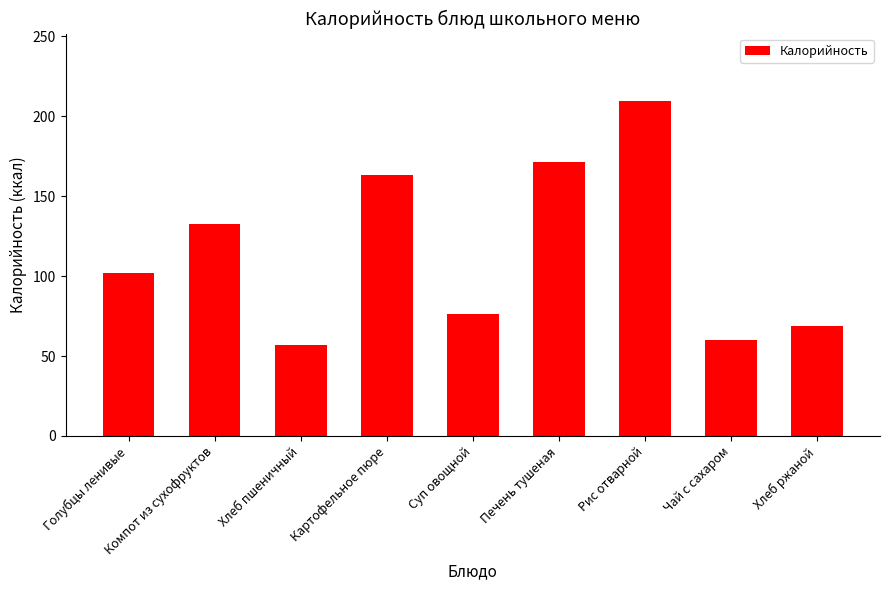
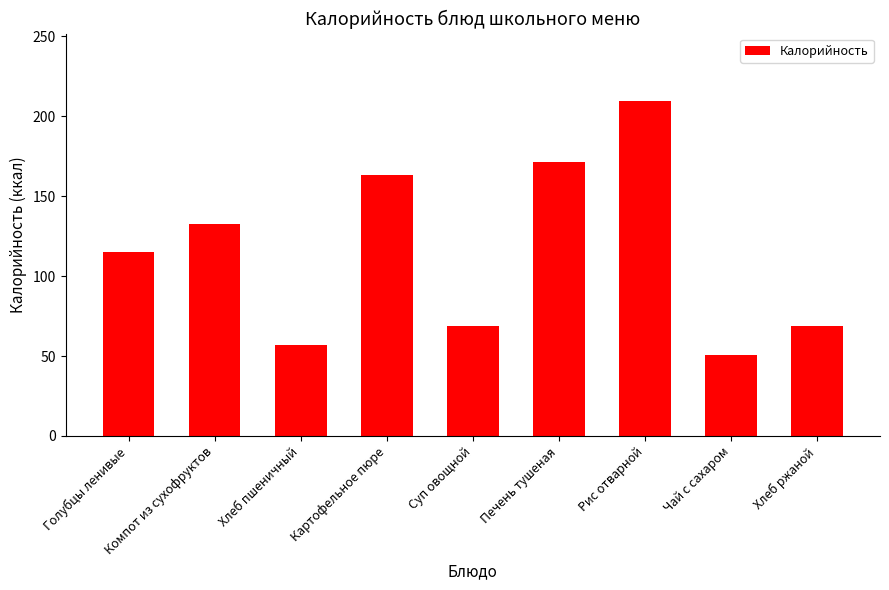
  {
-   "Голубцы ленивые": 102,
+   "Голубцы ленивые": 115,
    "Компот из сухофруктов": 133,
    "Хлеб пшеничный": 57,
    "Картофельное пюре": 163,
-   "Суп овощной": 76,
+   "Суп овощной": 69,
    "Печень тушеная": 172,
    "Рис отварной": 210,
-   "Чай с сахаром": 60,
+   "Чай с сахаром": 51,
    "Хлеб ржаной": 69
  }
